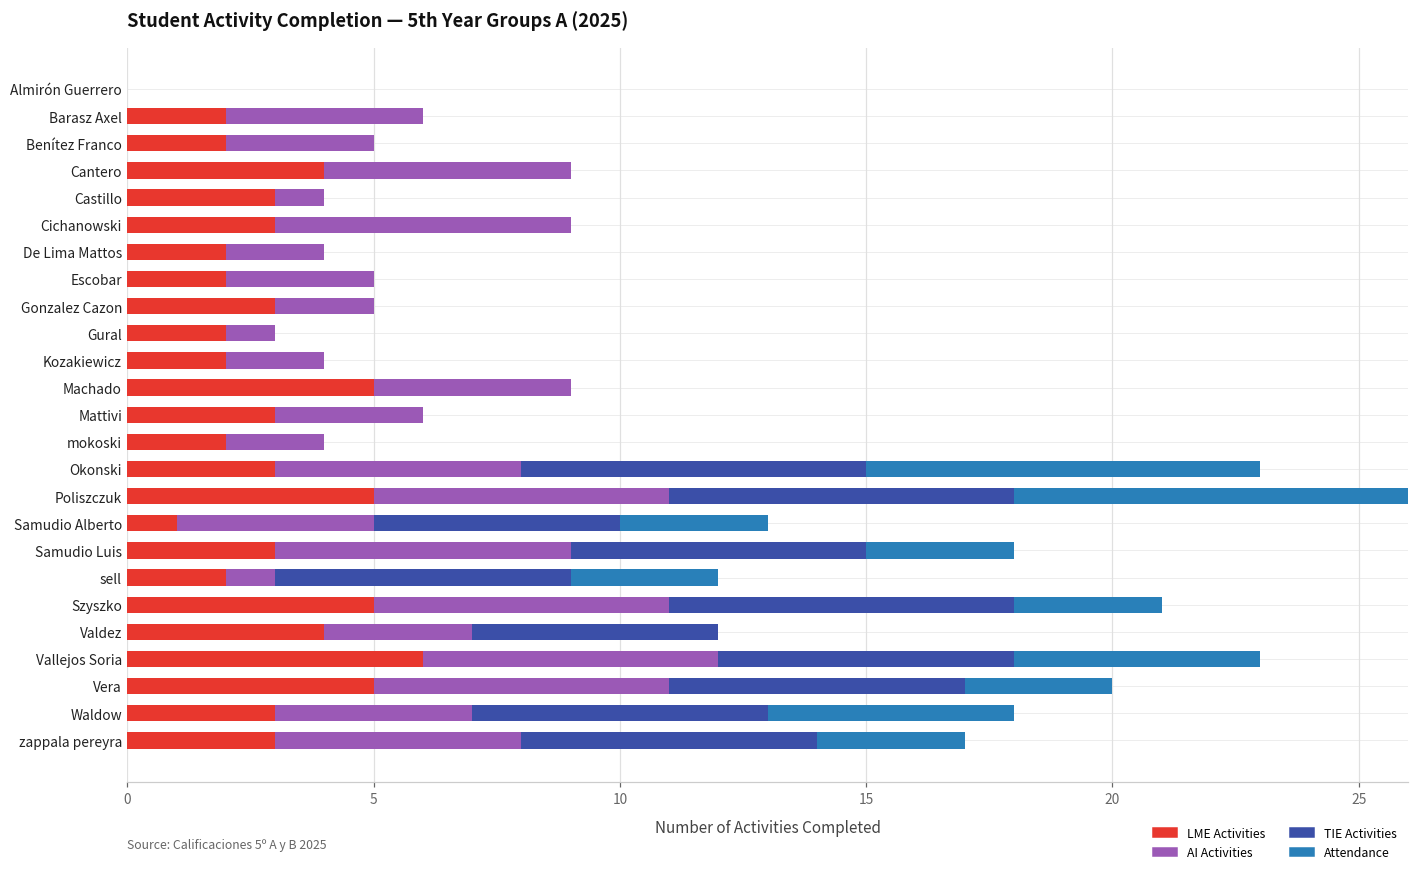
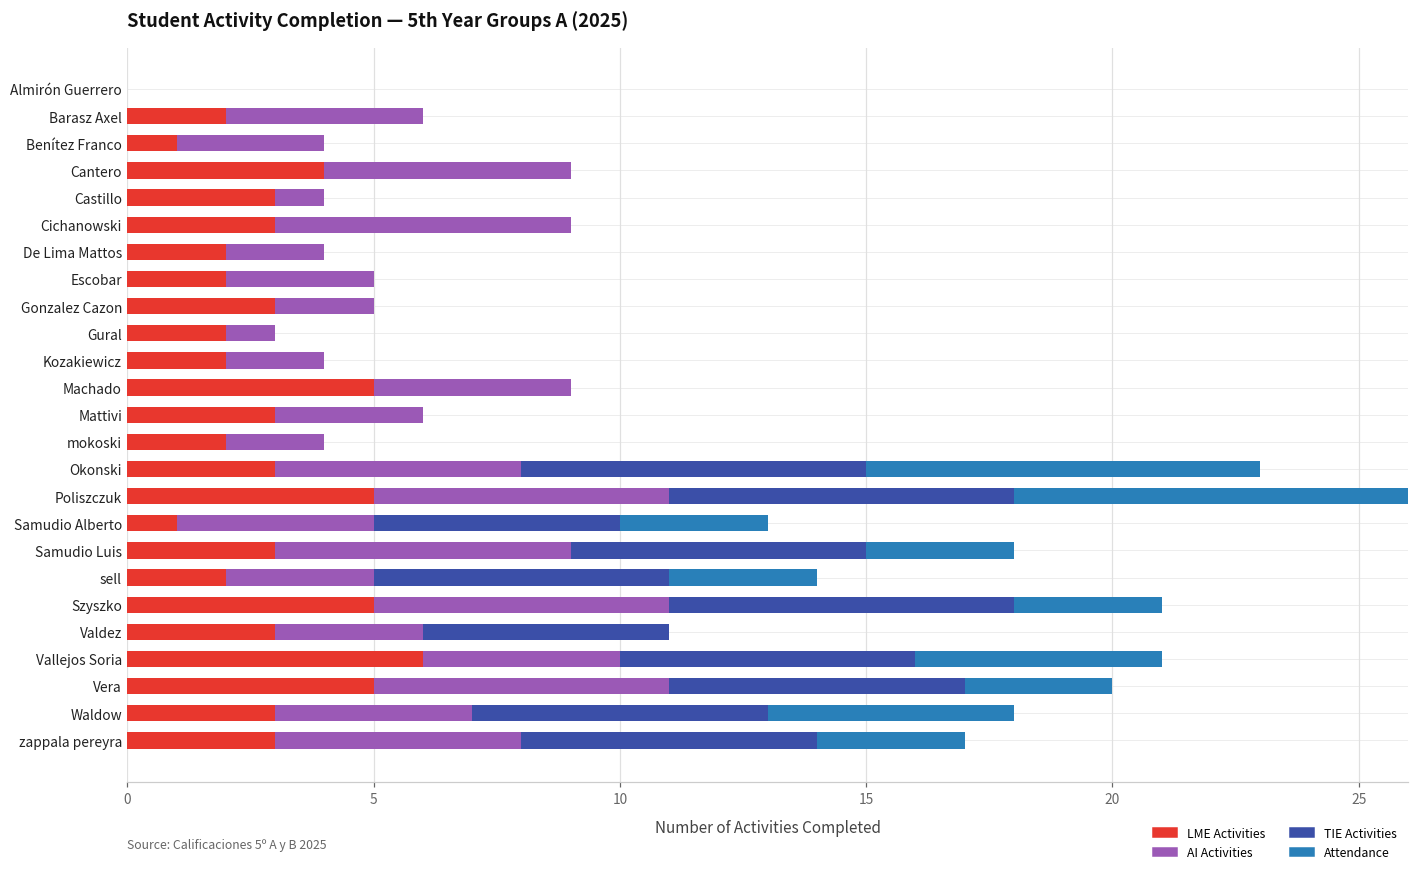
  {
    "LME Activities": {
      "Almirón Guerrero": 0,
      "Barasz Axel": 2,
-     "Benítez Franco": 2,
+     "Benítez Franco": 1,
      "Cantero": 4,
      "Castillo": 3,
      "Cichanowski": 3,
      "De Lima Mattos": 2,
      "Escobar": 2,
      "Gonzalez Cazon": 3,
      "Gural": 2,
      "Kozakiewicz": 2,
      "Machado": 5,
      "Mattivi": 3,
      "mokoski": 2,
      "Okonski": 3,
      "Poliszczuk": 5,
      "Samudio Alberto": 1,
      "Samudio Luis": 3,
      "sell": 2,
      "Szyszko": 5,
-     "Valdez": 4,
+     "Valdez": 3,
      "Vallejos Soria": 6,
      "Vera": 5,
      "Waldow": 3,
      "zappala pereyra": 3
    },
    "AI Activities": {
      "Almirón Guerrero": 0,
      "Barasz Axel": 4,
      "Benítez Franco": 3,
      "Cantero": 5,
      "Castillo": 1,
      "Cichanowski": 6,
      "De Lima Mattos": 2,
      "Escobar": 3,
      "Gonzalez Cazon": 2,
      "Gural": 1,
      "Kozakiewicz": 2,
      "Machado": 4,
      "Mattivi": 3,
      "mokoski": 2,
      "Okonski": 5,
      "Poliszczuk": 6,
      "Samudio Alberto": 4,
      "Samudio Luis": 6,
-     "sell": 1,
+     "sell": 3,
      "Szyszko": 6,
      "Valdez": 3,
-     "Vallejos Soria": 6,
+     "Vallejos Soria": 4,
      "Vera": 6,
      "Waldow": 4,
      "zappala pereyra": 5
    }
  }
